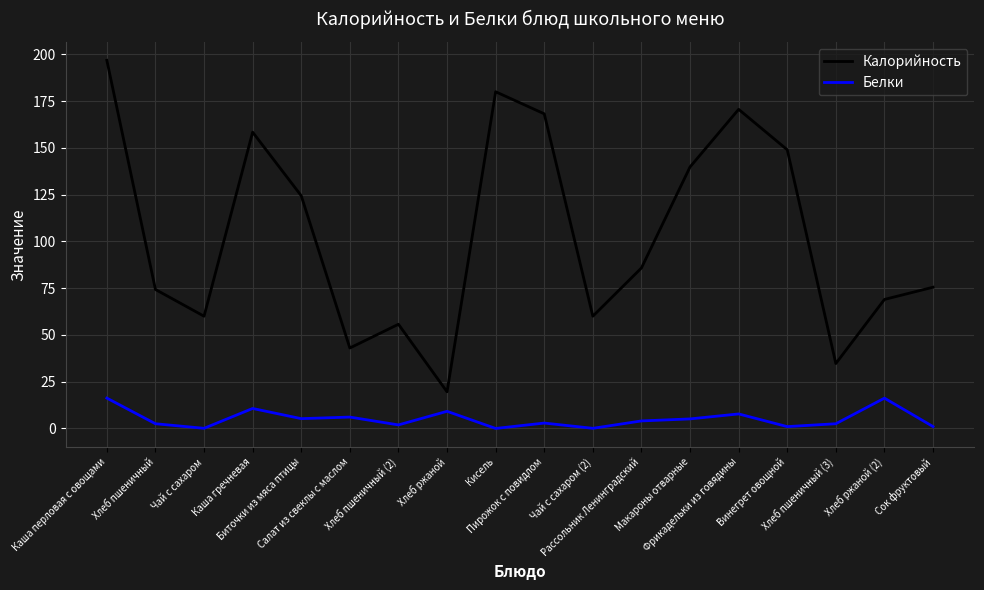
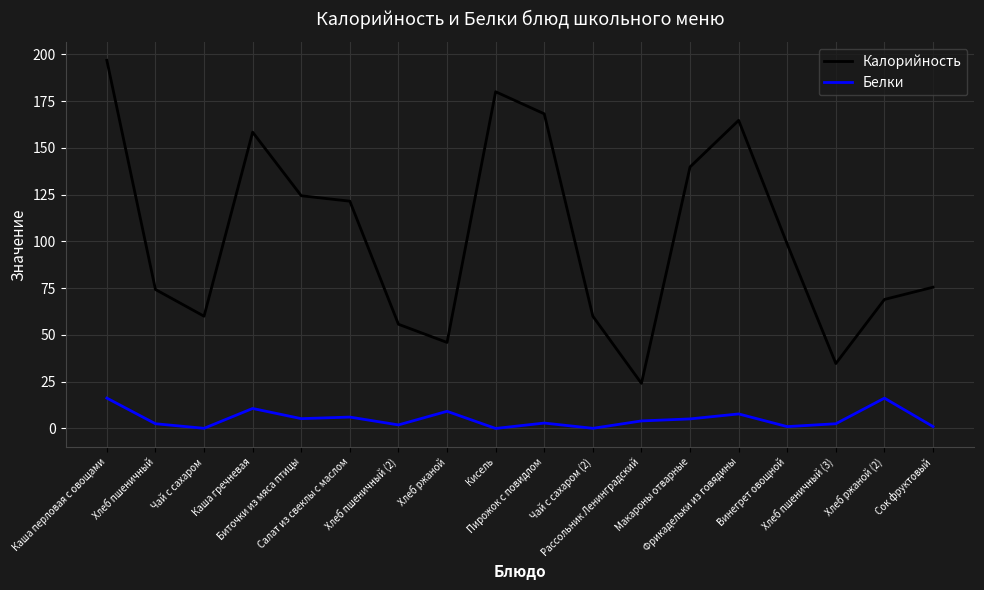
  {
    "Калорийность": {
      "Каша перловая с овощами": 197,
      "Хлеб пшеничный": 74,
      "Чай с сахаром": 60,
      "Каша гречневая": 158,
      "Биточки из мяса птицы": 124,
-     "Салат из свеклы с маслом": 43,
+     "Салат из свеклы с маслом": 122,
      "Хлеб пшеничный (2)": 56,
-     "Хлеб ржаной": 20,
+     "Хлеб ржаной": 46,
      "Кисель": 180,
      "Пирожок с повидлом": 168,
      "Чай с сахаром (2)": 60,
-     "Рассольник Ленинградский": 86,
+     "Рассольник Ленинградский": 24,
      "Макароны отварные": 140,
-     "Фрикадельки из говядины": 171,
-     "Винегрет овощной": 149,
+     "Фрикадельки из говядины": 165,
+     "Винегрет овощной": 99,
      "Хлеб пшеничный (3)": 35,
      "Хлеб ржаной (2)": 69,
      "Сок фруктовый": 76
    },
    "Белки": {
      "Каша перловая с овощами": 16,
      "Хлеб пшеничный": 3,
      "Чай с сахаром": 0,
      "Каша гречневая": 11,
      "Биточки из мяса птицы": 5,
      "Салат из свеклы с маслом": 6,
      "Хлеб пшеничный (2)": 2,
      "Хлеб ржаной": 9,
      "Кисель": 0,
      "Пирожок с повидлом": 3,
      "Чай с сахаром (2)": 0,
      "Рассольник Ленинградский": 4,
      "Макароны отварные": 5,
      "Фрикадельки из говядины": 8,
      "Винегрет овощной": 1,
      "Хлеб пшеничный (3)": 3,
      "Хлеб ржаной (2)": 16,
      "Сок фруктовый": 1
    }
  }
